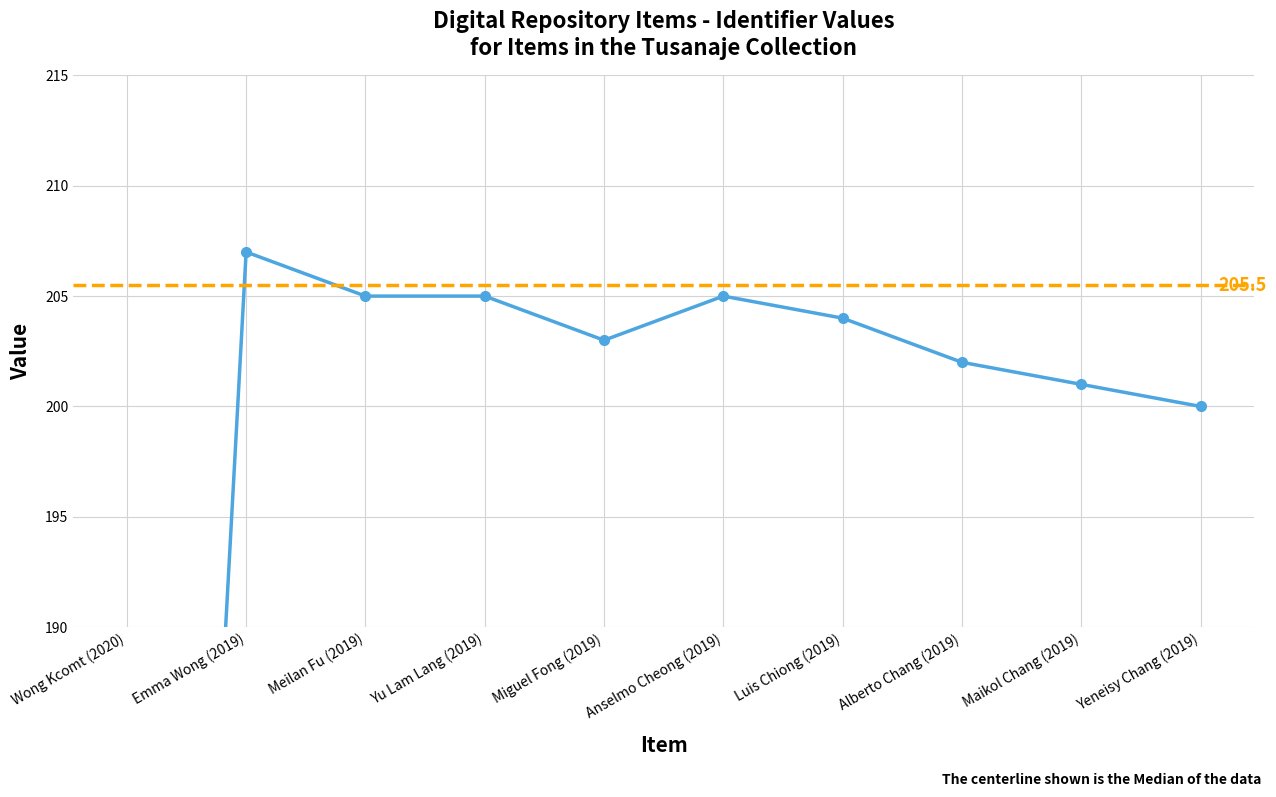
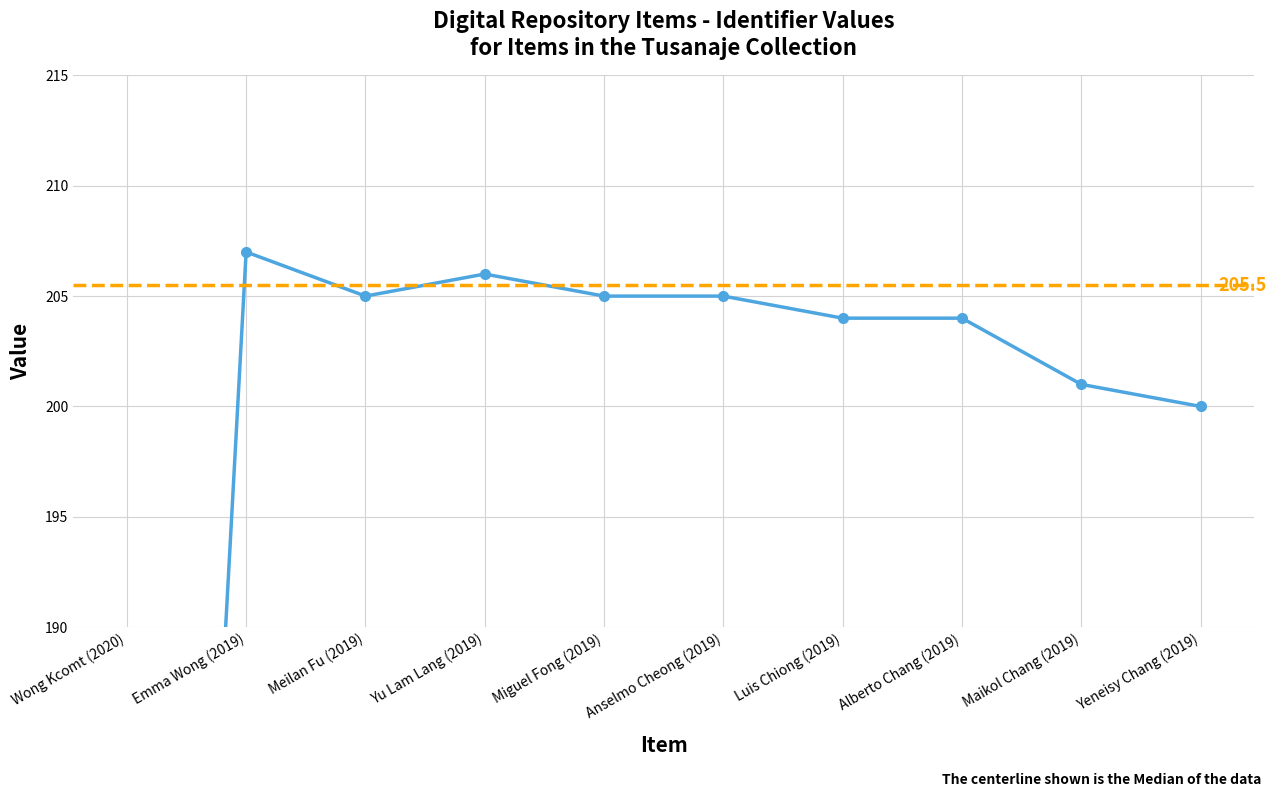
  {
    "Emma Wong (2019)": 207,
    "Meilan Fu (2019)": 205,
-   "Yu Lam Lang (2019)": 205,
-   "Miguel Fong (2019)": 203,
+   "Yu Lam Lang (2019)": 206,
+   "Miguel Fong (2019)": 205,
    "Anselmo Cheong (2019)": 205,
    "Luis Chiong (2019)": 204,
-   "Alberto Chang (2019)": 202,
+   "Alberto Chang (2019)": 204,
    "Maikol Chang (2019)": 201,
    "Yeneisy Chang (2019)": 200
  }
